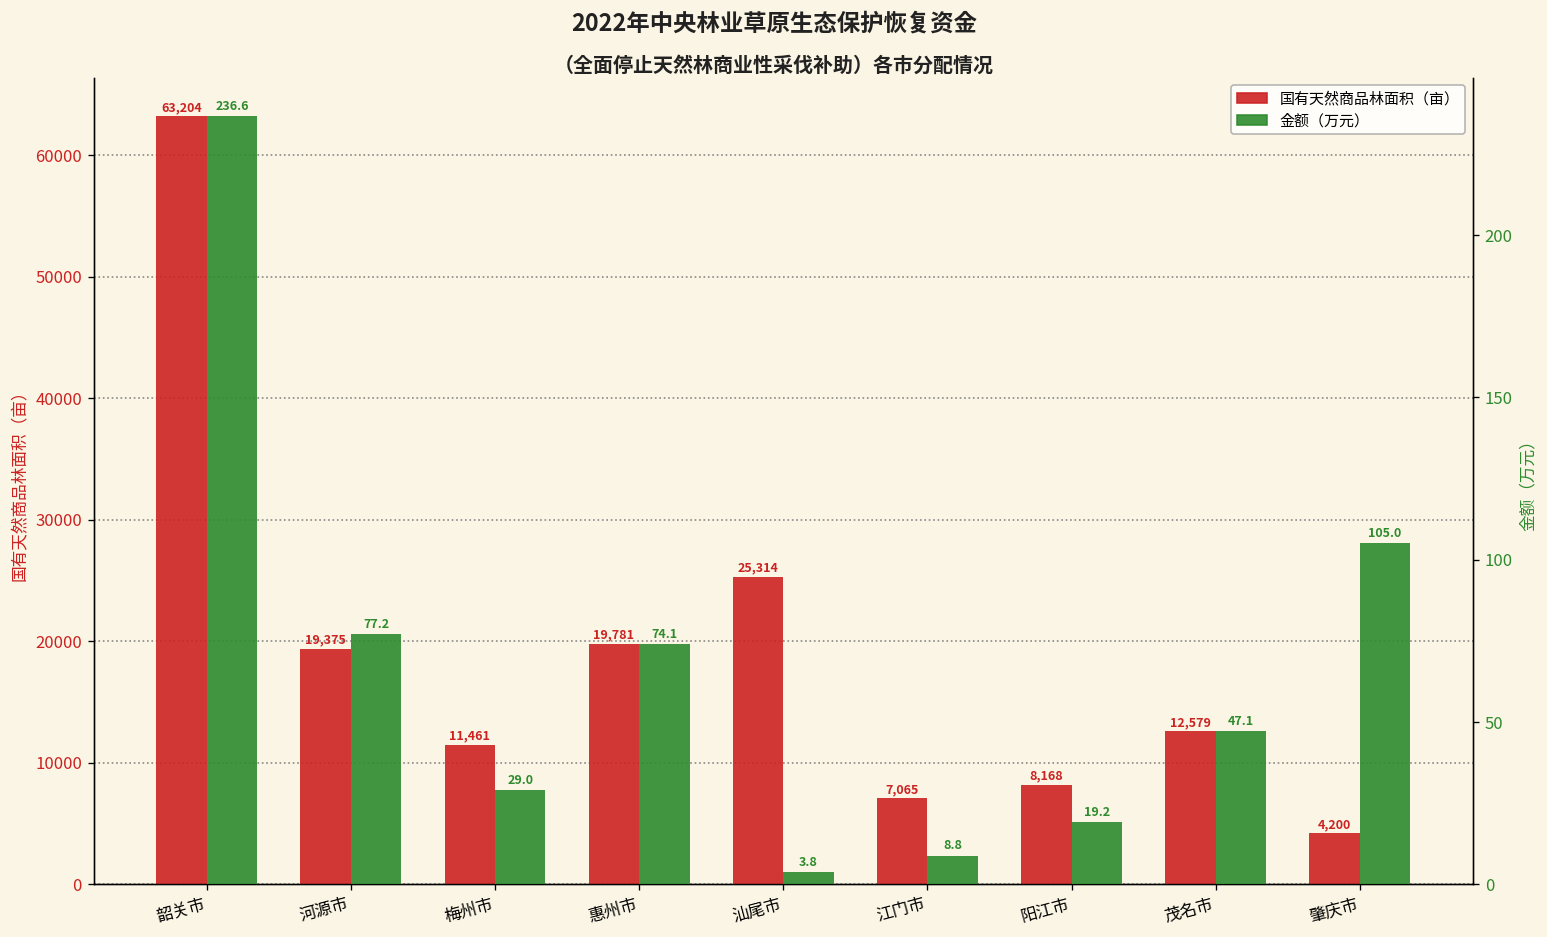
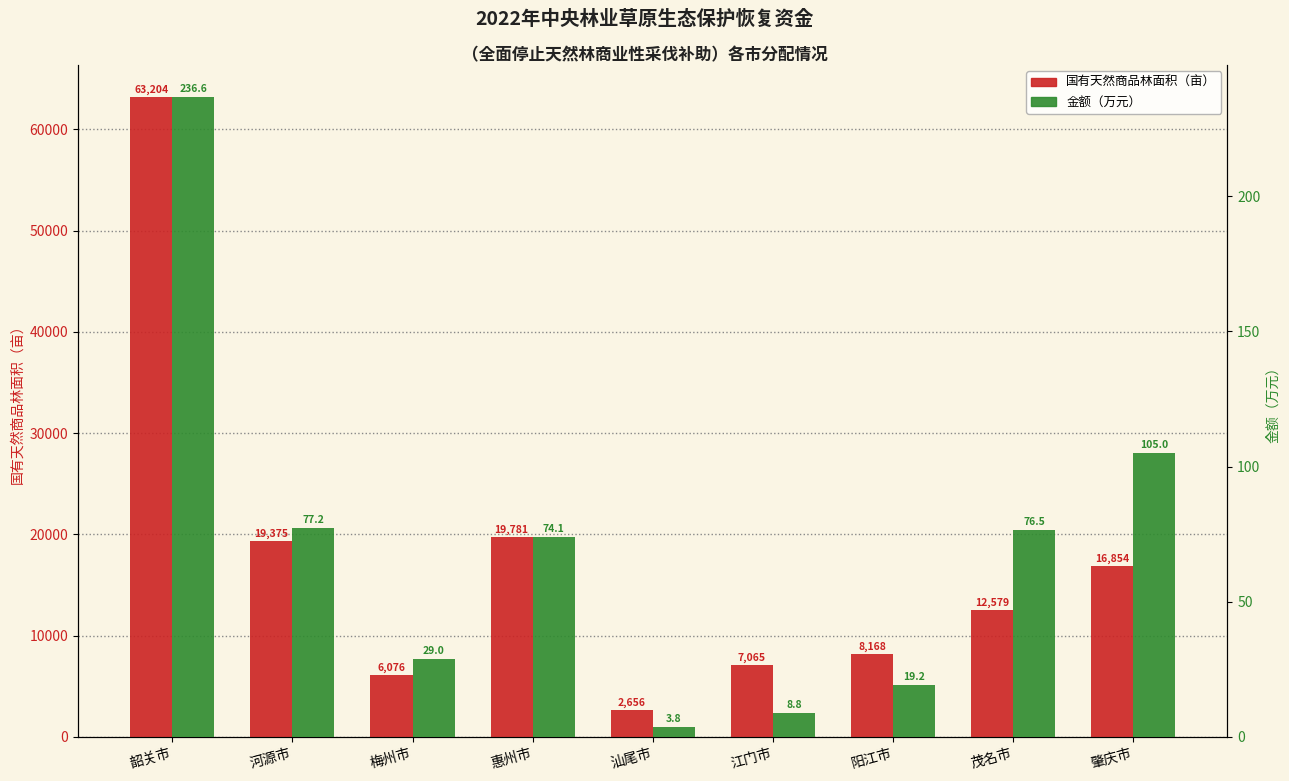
  {
    "国有天然商品林面积（亩）": {
      "韶关市": "63,204",
      "河源市": "19,375",
-     "梅州市": "11,461",
+     "梅州市": "6,076",
      "惠州市": "19,781",
-     "汕尾市": "25,314",
+     "汕尾市": "2,656",
      "江门市": "7,065",
      "阳江市": "8,168",
      "茂名市": "12,579",
-     "肇庆市": "4,200"
+     "肇庆市": "16,854"
    },
    "金额（万元）": {
      "韶关市": "236.6",
      "河源市": "77.2",
      "梅州市": "29.0",
      "惠州市": "74.1",
      "汕尾市": "3.8",
      "江门市": "8.8",
      "阳江市": "19.2",
-     "茂名市": "47.1",
+     "茂名市": "76.5",
      "肇庆市": "105.0"
    }
  }
